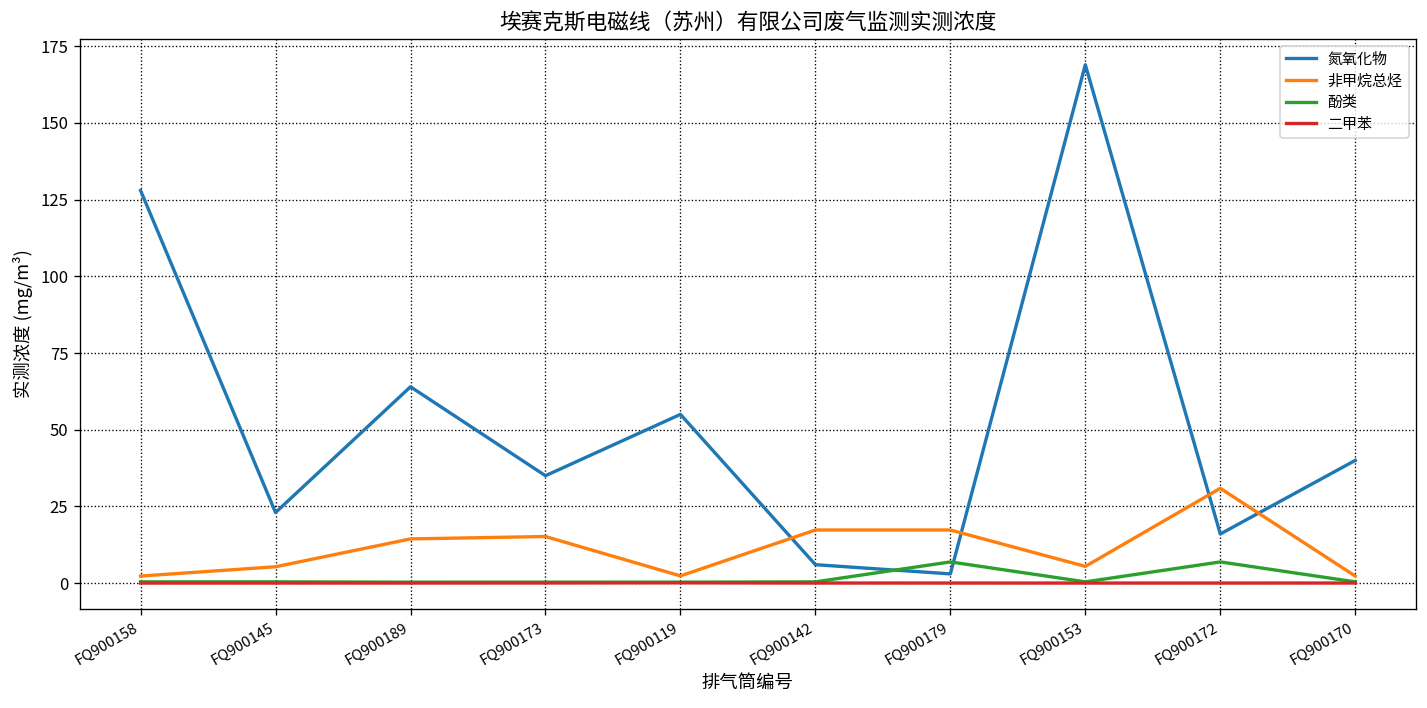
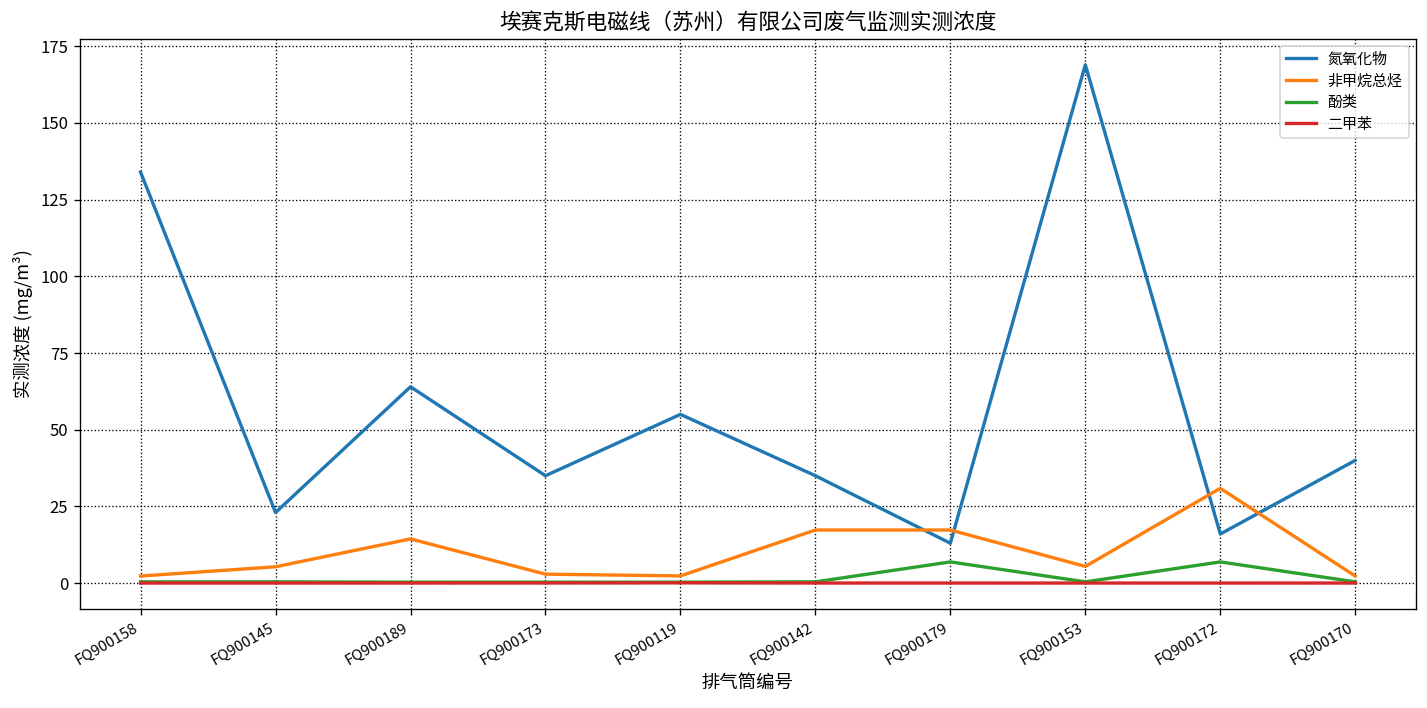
  {
    "氮氧化物": {
-     "FQ900158": 128,
+     "FQ900158": 134,
      "FQ900145": 23,
      "FQ900189": 64,
      "FQ900173": 35,
      "FQ900119": 55,
-     "FQ900142": 6,
-     "FQ900179": 3,
+     "FQ900142": 35,
+     "FQ900179": 13,
      "FQ900153": 169,
      "FQ900172": 16,
      "FQ900170": 40
    },
    "非甲烷总烃": {
      "FQ900158": 2,
      "FQ900145": 5,
      "FQ900189": 14,
-     "FQ900173": 15,
+     "FQ900173": 3,
      "FQ900119": 2,
      "FQ900142": 17,
      "FQ900179": 17,
      "FQ900153": 5,
      "FQ900172": 31,
      "FQ900170": 2
    },
    "酚类": {
      "FQ900179": 7,
      "FQ900172": 7
    },
    "二甲苯": {
      "FQ900179": 0,
      "FQ900172": 0
    }
  }
